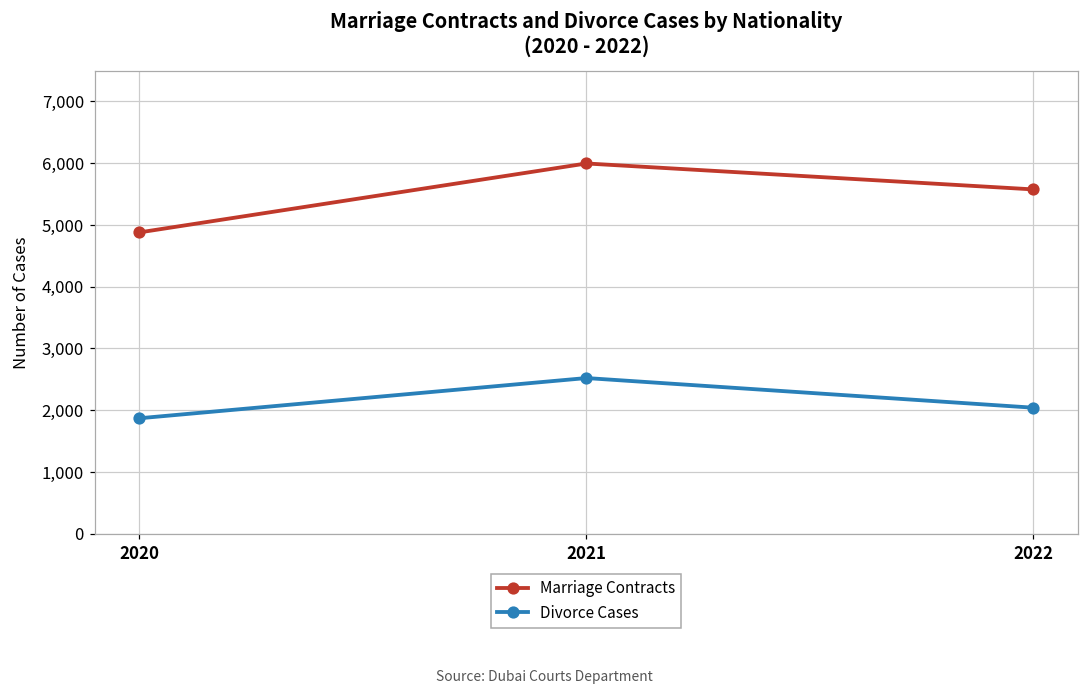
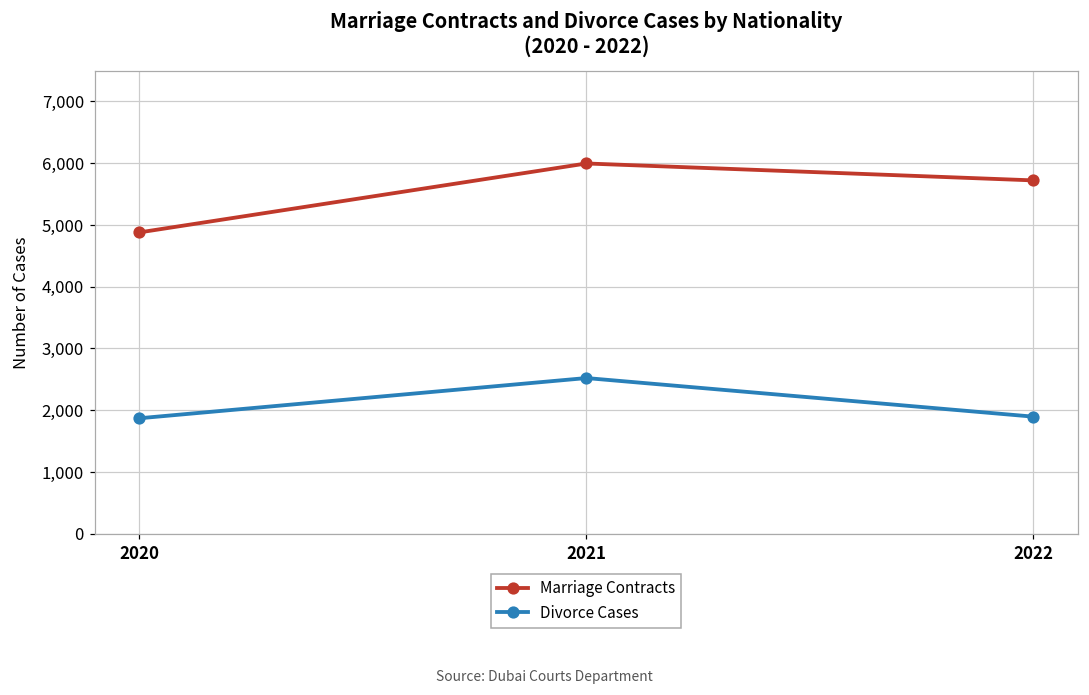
  {
    "Marriage Contracts": {
      "2020": "4,900",
      "2021": "6,000",
-     "2022": "5,600"
+     "2022": "5,700"
    },
    "Divorce Cases": {
      "2020": "1,900",
      "2021": "2,500",
-     "2022": "2,000"
+     "2022": "1,900"
    }
  }
